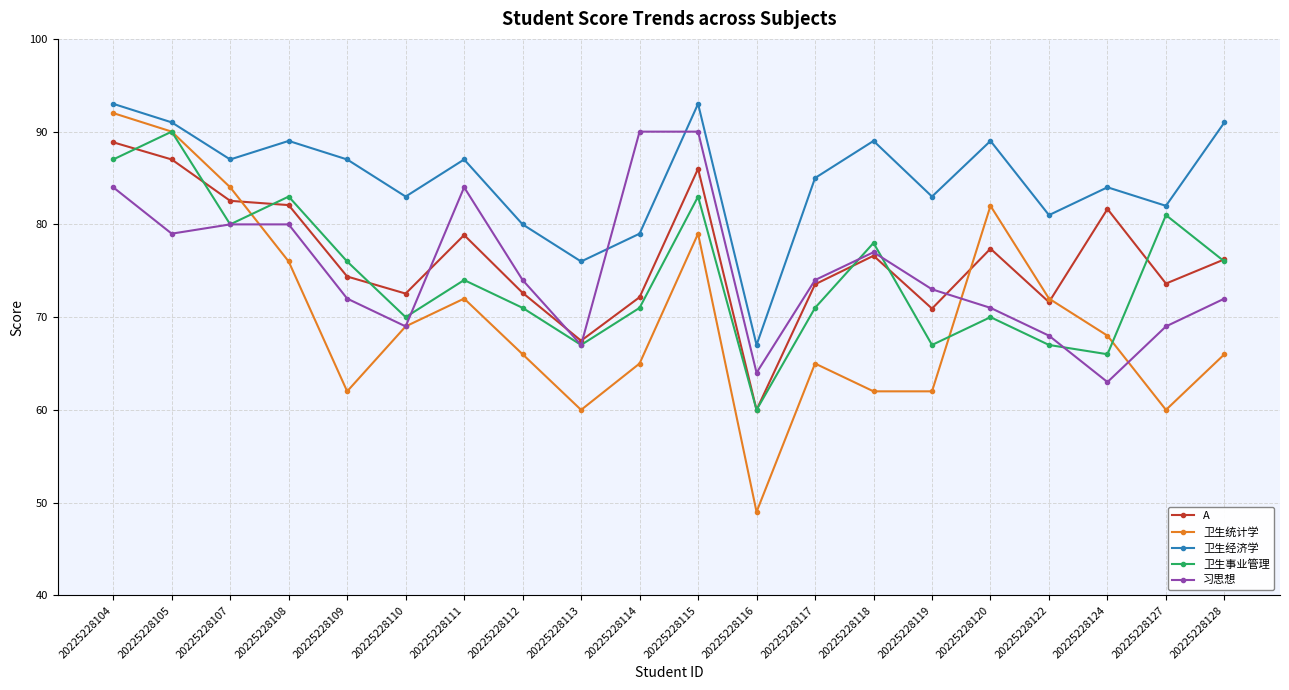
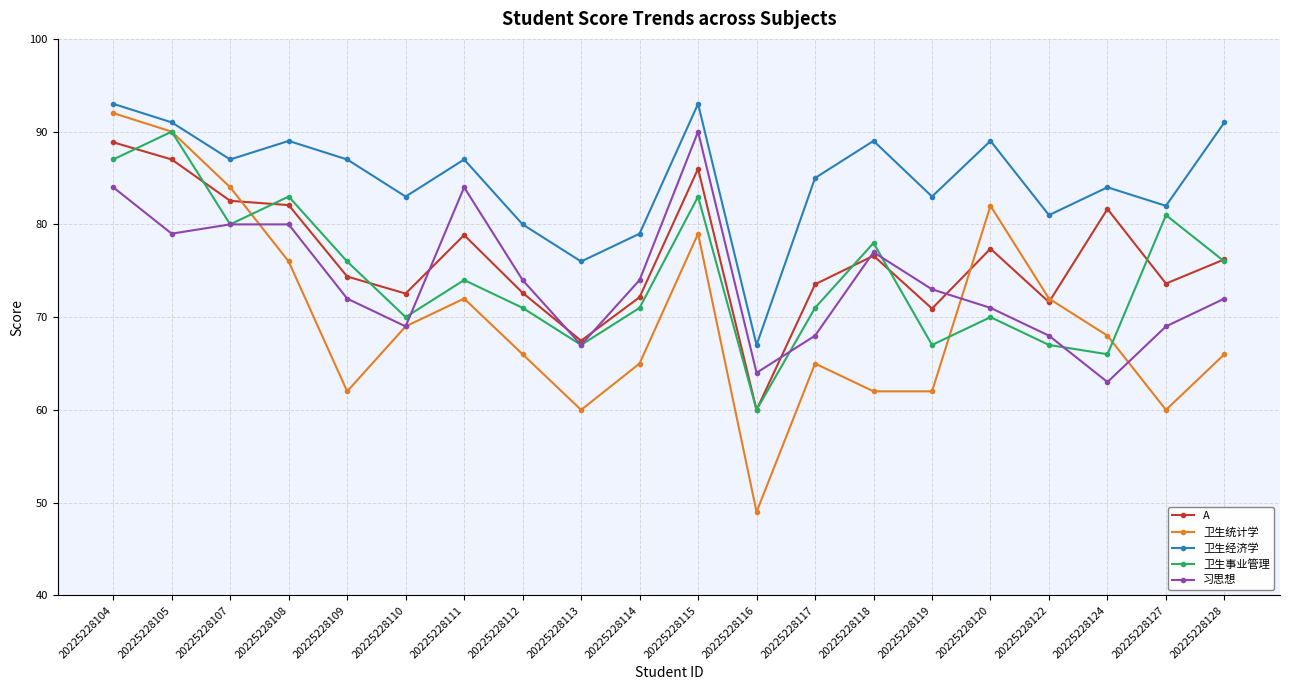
  {
    "A": {
      "20225228104": 89,
      "20225228105": 87,
      "20225228107": 83,
      "20225228108": 82,
      "20225228109": 74,
      "20225228110": 73,
      "20225228111": 79,
      "20225228112": 73,
      "20225228113": 67,
      "20225228114": 72,
      "20225228115": 86,
      "20225228117": 74,
      "20225228118": 77,
      "20225228119": 71,
      "20225228120": 77,
      "20225228122": 72,
      "20225228124": 82,
      "20225228127": 74
    },
    "卫生统计学": {
      "20225228104": 92,
      "20225228107": 84,
      "20225228108": 76,
      "20225228109": 62,
      "20225228111": 72,
      "20225228112": 66,
      "20225228113": 60,
      "20225228114": 65,
      "20225228115": 79,
      "20225228116": 49,
      "20225228117": 65,
      "20225228118": 62,
      "20225228119": 62,
      "20225228120": 82,
      "20225228122": 72,
      "20225228124": 68,
      "20225228127": 60,
      "20225228128": 66
    },
    "卫生经济学": {
      "20225228104": 93,
      "20225228105": 91,
      "20225228107": 87,
      "20225228108": 89,
      "20225228109": 87,
      "20225228110": 83,
      "20225228111": 87,
      "20225228112": 80,
      "20225228113": 76,
      "20225228114": 79,
      "20225228115": 93,
      "20225228116": 67,
      "20225228117": 85,
      "20225228118": 89,
      "20225228119": 83,
      "20225228120": 89,
      "20225228122": 81,
      "20225228124": 84,
      "20225228127": 82,
      "20225228128": 91
    },
    "卫生事业管理": {
      "20225228104": 87,
      "20225228108": 83,
      "20225228109": 76,
      "20225228110": 70,
      "20225228111": 74,
      "20225228112": 71,
      "20225228114": 71,
      "20225228115": 83,
      "20225228117": 71,
      "20225228118": 78,
      "20225228119": 67,
      "20225228120": 70,
      "20225228122": 67,
      "20225228124": 66,
      "20225228127": 81
    },
    "习思想": {
      "20225228104": 84,
      "20225228105": 79,
      "20225228108": 80,
      "20225228109": 72,
      "20225228111": 84,
      "20225228112": 74,
-     "20225228114": 90,
+     "20225228114": 74,
      "20225228115": 90,
      "20225228116": 64,
-     "20225228117": 74,
+     "20225228117": 68,
      "20225228118": 77,
      "20225228119": 73,
      "20225228120": 71,
      "20225228122": 68,
      "20225228124": 63,
      "20225228127": 69,
      "20225228128": 72
    }
  }
